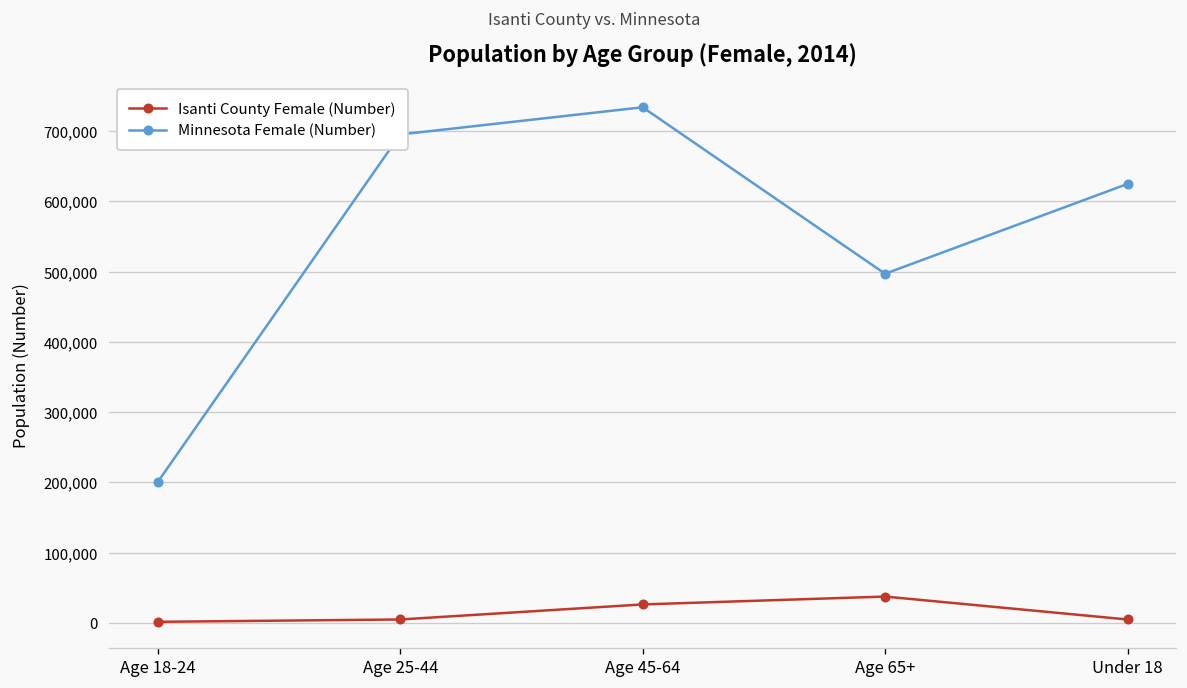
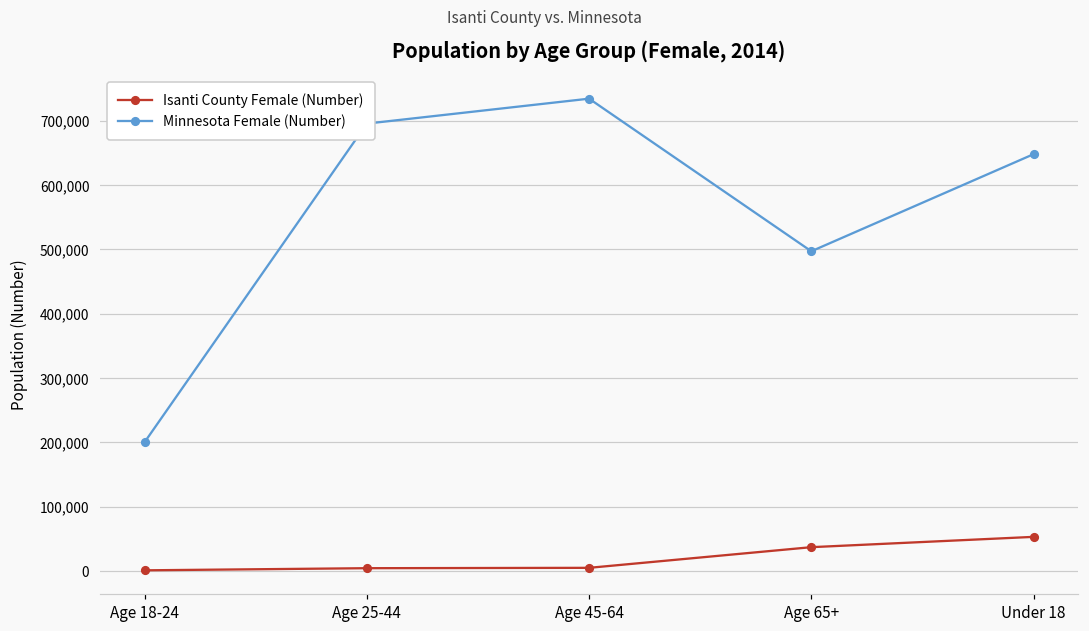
  {
    "Isanti County Female (Number)": {
      "Age 18-24": "0",
      "Age 25-44": "0",
-     "Age 45-64": "30,000",
+     "Age 45-64": "10,000",
      "Age 65+": "40,000",
-     "Under 18": "0"
+     "Under 18": "50,000"
    },
    "Minnesota Female (Number)": {
      "Age 18-24": "200,000",
      "Age 45-64": "730,000",
      "Age 65+": "500,000",
-     "Under 18": "620,000"
+     "Under 18": "650,000"
    }
  }
